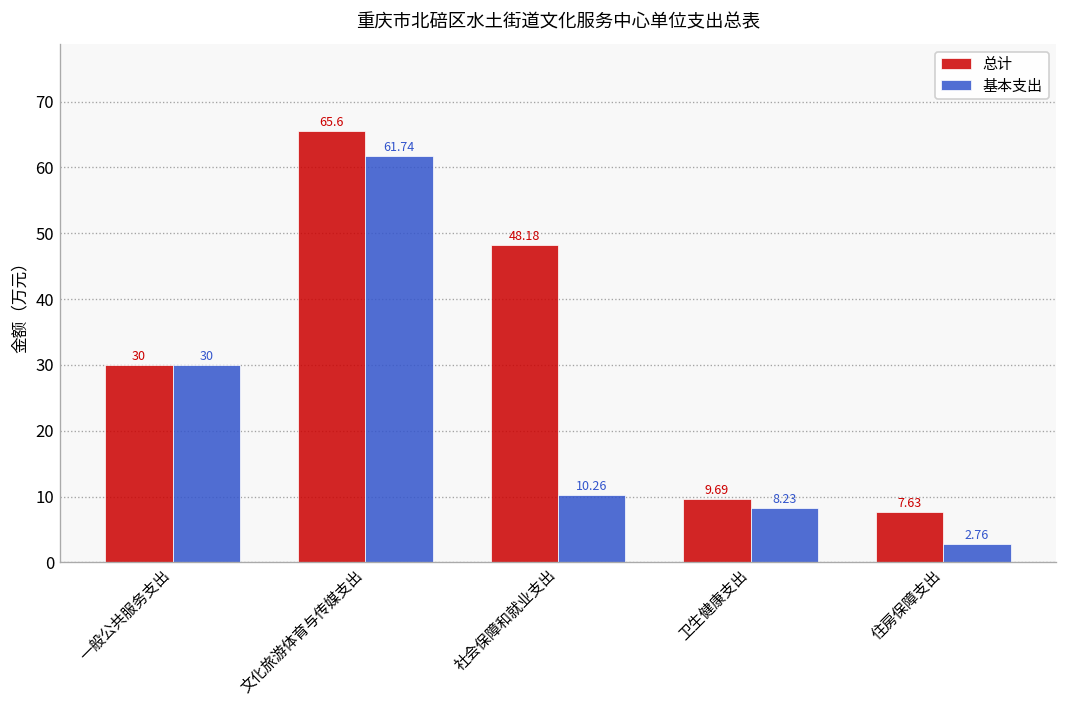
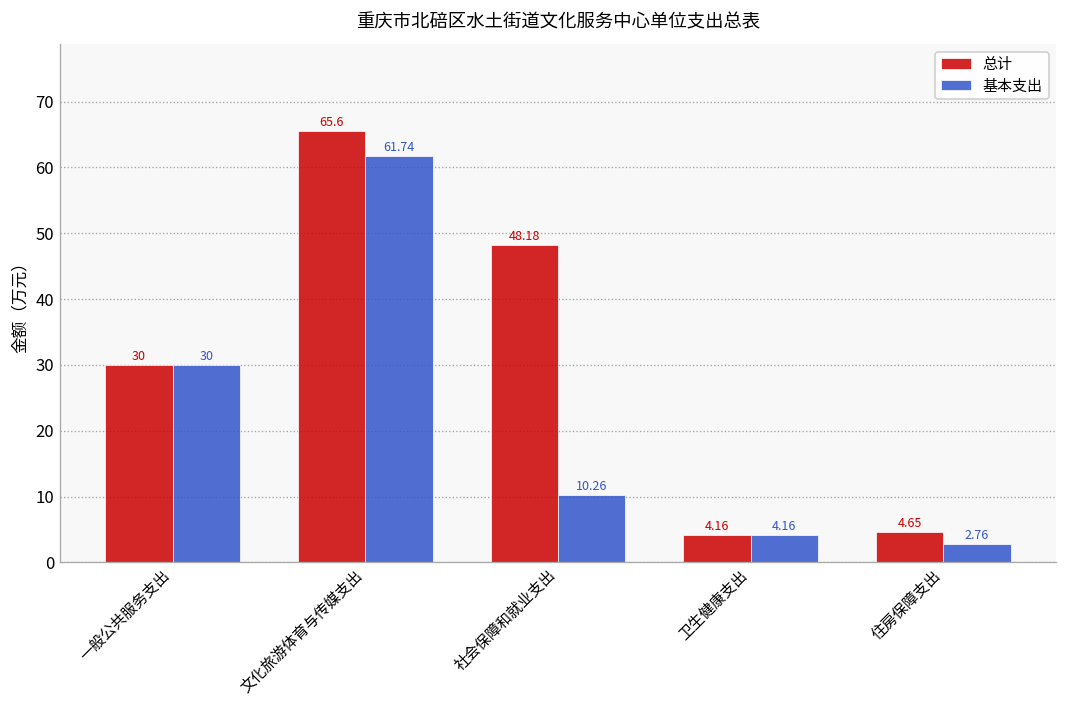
  {
    "总计": {
      "一般公共服务支出": 30,
      "文化旅游体育与传媒支出": 65.6,
      "社会保障和就业支出": 48.18,
-     "卫生健康支出": 9.69,
-     "住房保障支出": 7.63
+     "卫生健康支出": 4.16,
+     "住房保障支出": 4.65
    },
    "基本支出": {
      "一般公共服务支出": 30,
      "文化旅游体育与传媒支出": 61.74,
      "社会保障和就业支出": 10.26,
-     "卫生健康支出": 8.23,
+     "卫生健康支出": 4.16,
      "住房保障支出": 2.76
    }
  }
